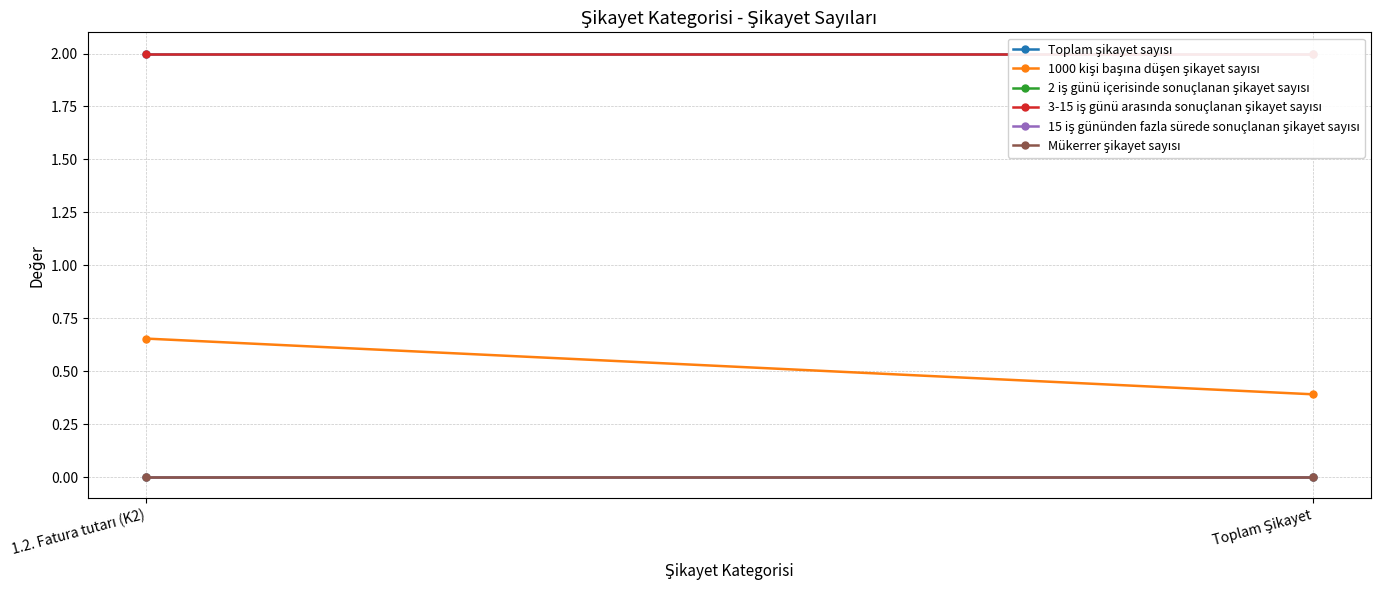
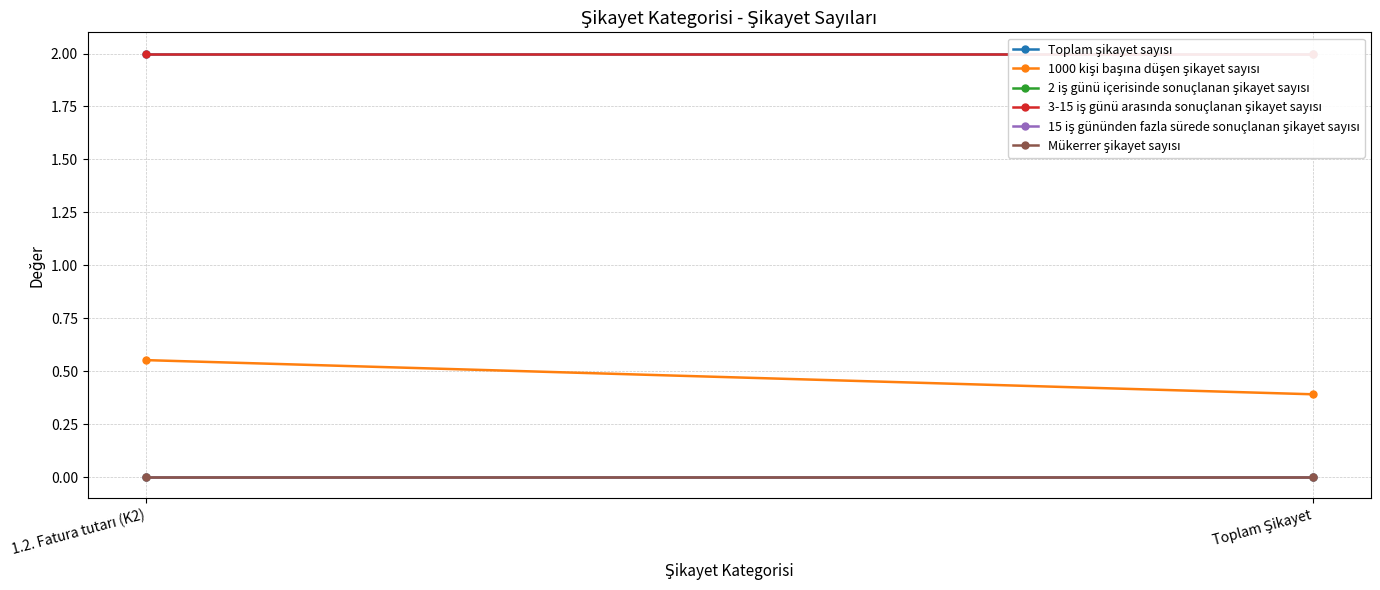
  {
    "3-15 iş günü arasında sonuçlanan şikayet sayısı": {
      "1.2. Fatura tutarı (K2)": 2.00
    },
    "1000 kişi başına düşen şikayet sayısı": {
-     "1.2. Fatura tutarı (K2)": 0.65,
+     "1.2. Fatura tutarı (K2)": 0.55,
      "Toplam Şikayet": 0.39
    },
    "Mükerrer şikayet sayısı": {
      "1.2. Fatura tutarı (K2)": 0.00,
      "Toplam Şikayet": 0.00
    }
  }
